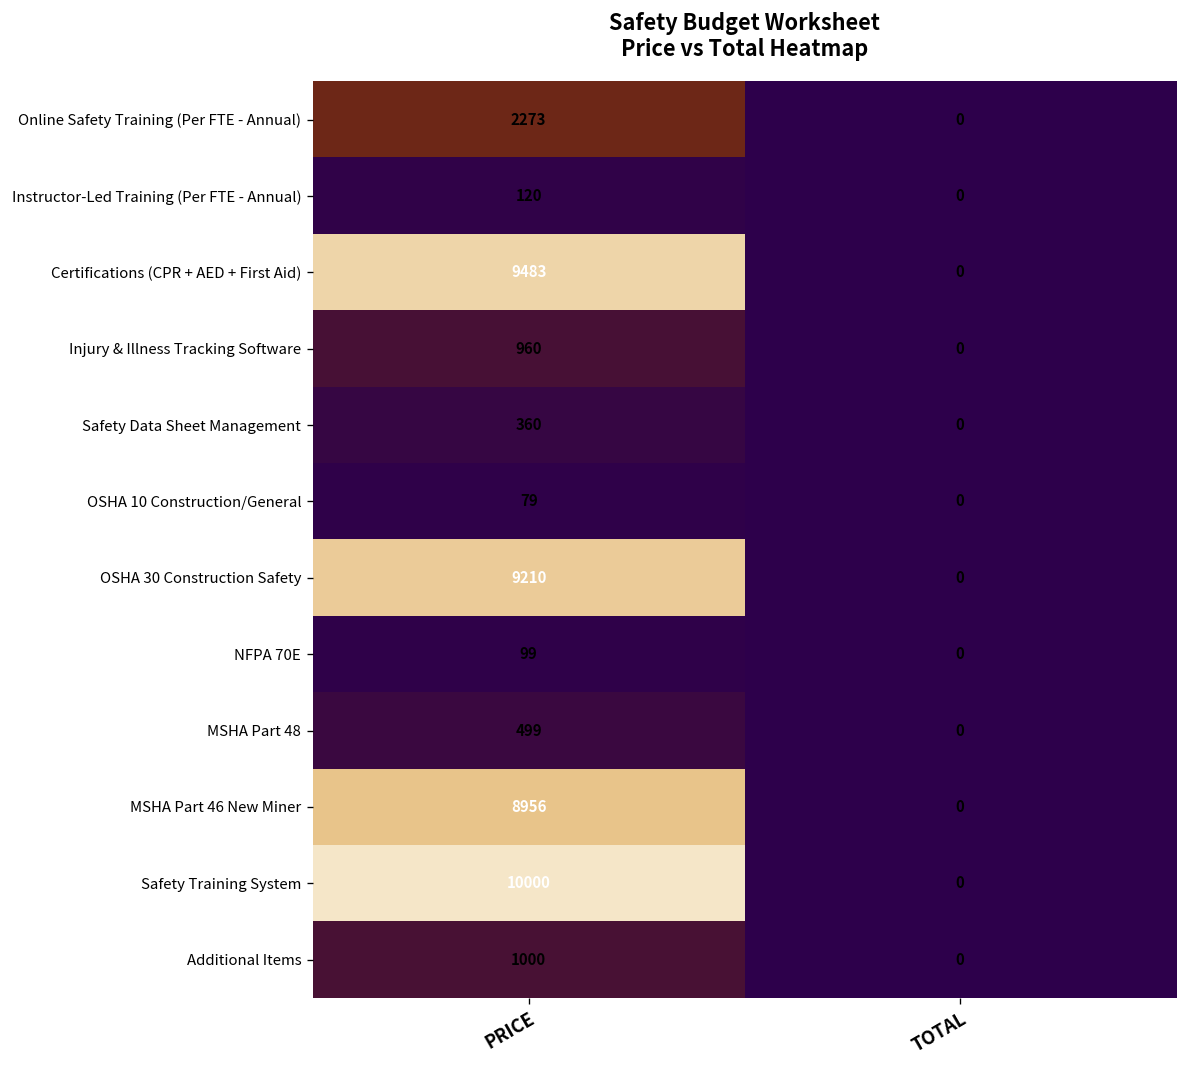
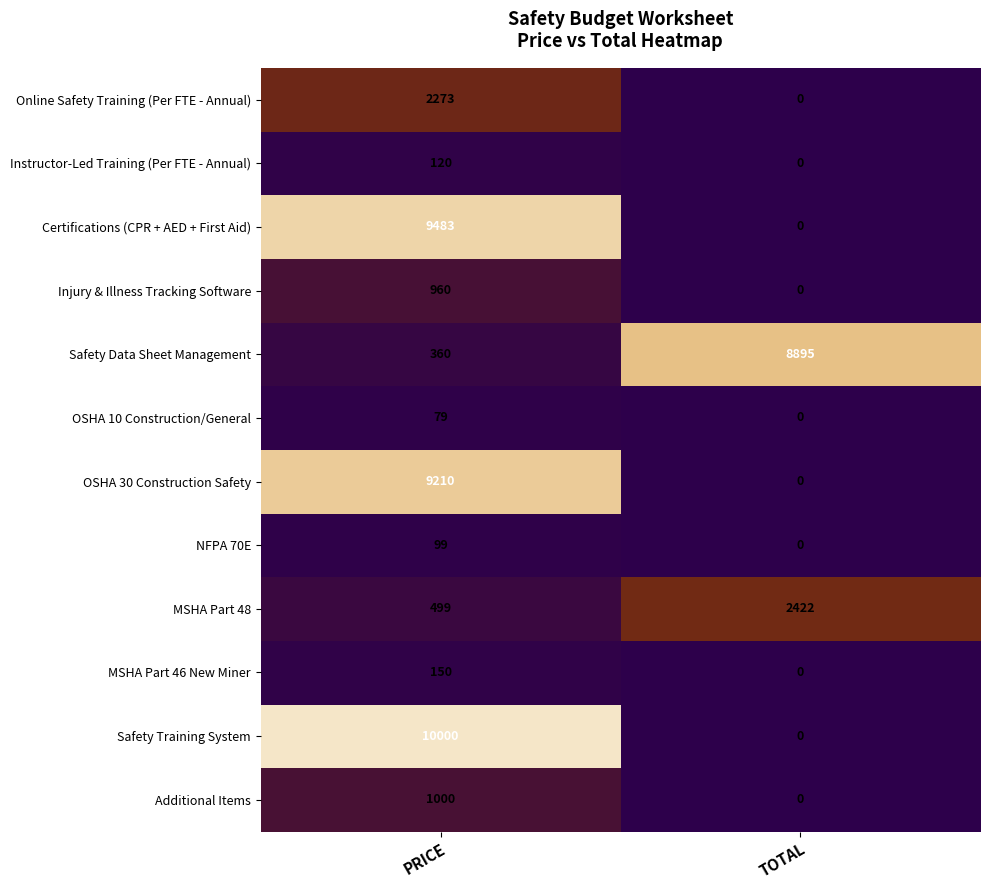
  {
    "Online Safety Training (Per FTE - Annual)": {
      "PRICE": 2273,
      "TOTAL": 0
    },
    "Instructor-Led Training (Per FTE - Annual)": {
      "PRICE": 120,
      "TOTAL": 0
    },
    "Certifications (CPR + AED + First Aid)": {
      "PRICE": 9483,
      "TOTAL": 0
    },
    "Injury & Illness Tracking Software": {
      "PRICE": 960,
      "TOTAL": 0
    },
    "Safety Data Sheet Management": {
      "PRICE": 360,
-     "TOTAL": 0
+     "TOTAL": 8895
    },
    "OSHA 10 Construction/General": {
      "PRICE": 79,
      "TOTAL": 0
    },
    "OSHA 30 Construction Safety": {
      "PRICE": 9210,
      "TOTAL": 0
    },
    "NFPA 70E": {
      "PRICE": 99,
      "TOTAL": 0
    },
    "MSHA Part 48": {
      "PRICE": 499,
-     "TOTAL": 0
+     "TOTAL": 2422
    },
    "MSHA Part 46 New Miner": {
-     "PRICE": 8956,
+     "PRICE": 150,
      "TOTAL": 0
    },
    "Safety Training System": {
      "PRICE": 10000,
      "TOTAL": 0
    },
    "Additional Items": {
      "PRICE": 1000,
      "TOTAL": 0
    }
  }
